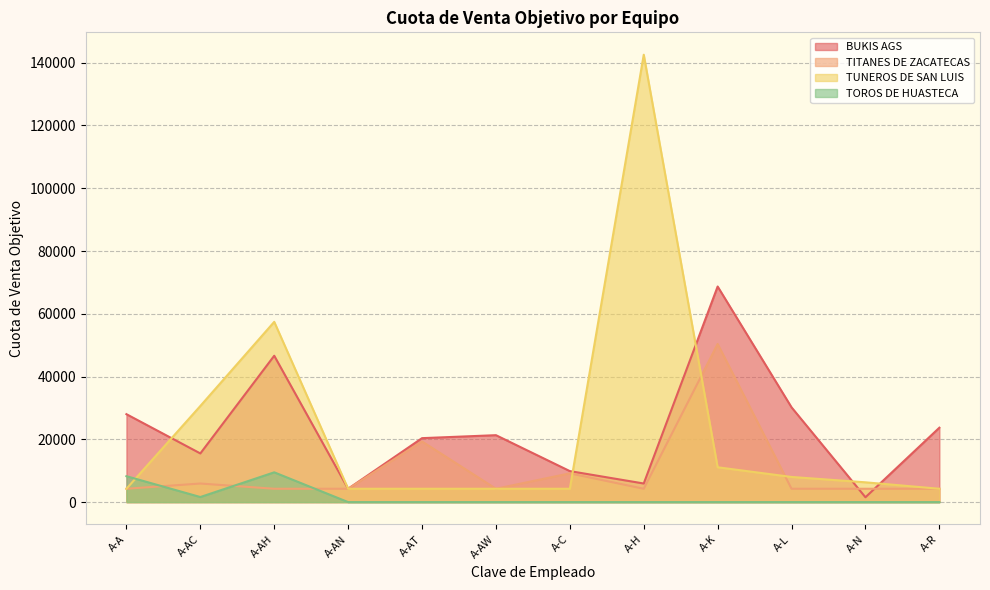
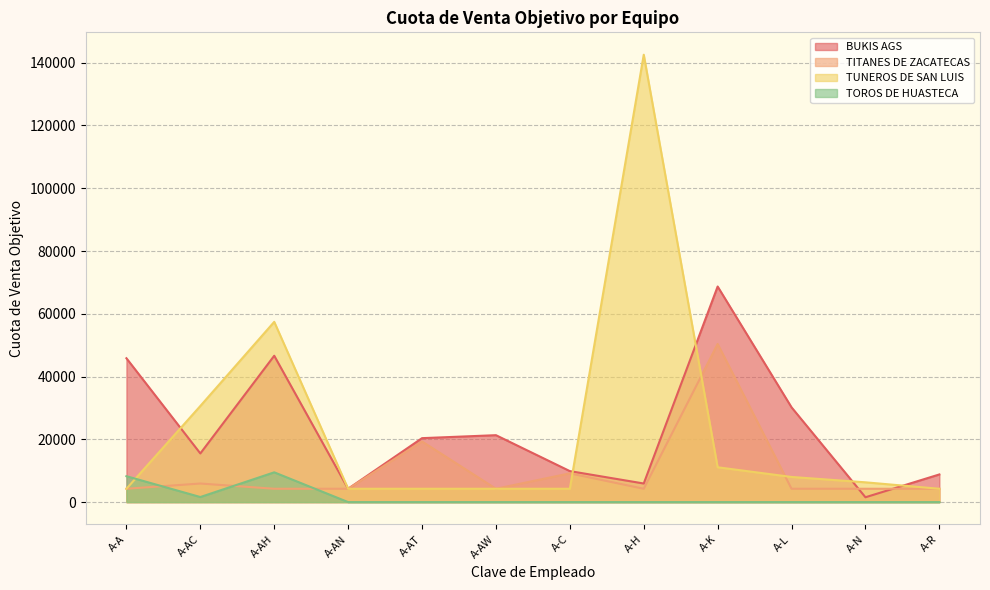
  {
    "BUKIS AGS": {
-     "A-A": 28000,
+     "A-A": 46000,
      "A-AC": 16000,
      "A-AH": 47000,
      "A-AT": 20000,
      "A-AW": 21000,
      "A-H": 6000,
      "A-K": 69000,
      "A-L": 30000,
      "A-N": 2000,
-     "A-R": 24000
+     "A-R": 9000
    },
    "TOROS DE HUASTECA": {
      "A-A": 8000,
      "A-AC": 2000,
      "A-AH": 9000,
      "A-AN": 0,
      "A-AT": 0,
      "A-AW": 0,
      "A-C": 0,
      "A-H": 0,
      "A-K": 0,
      "A-L": 0,
      "A-N": 0,
      "A-R": 0
    }
  }
